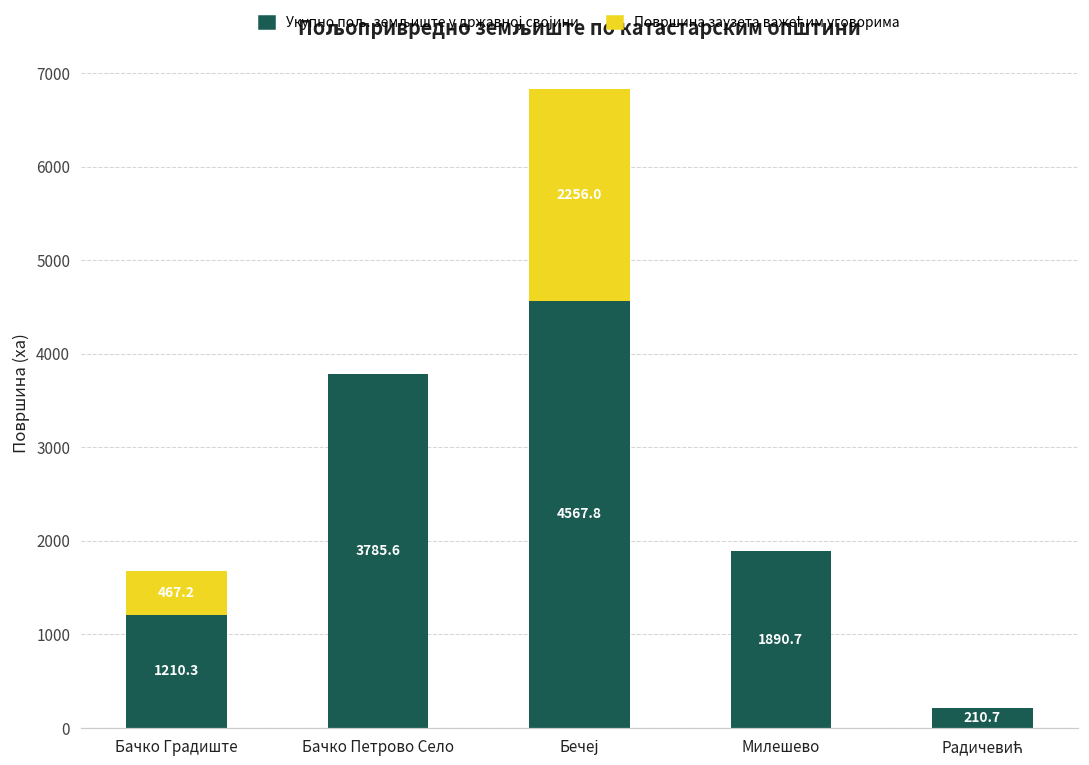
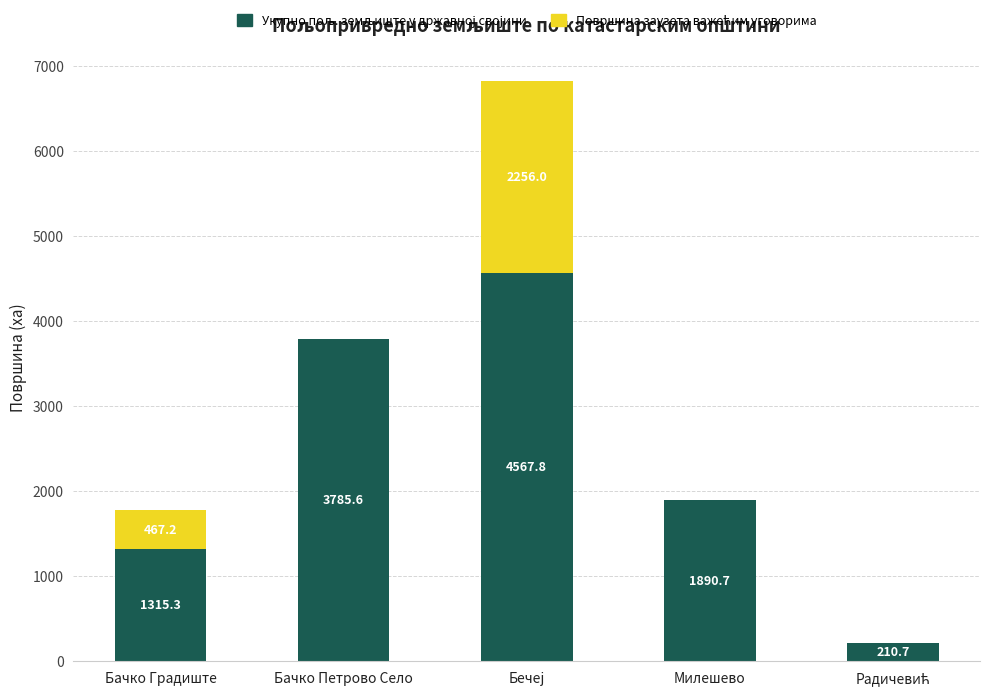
  {
    "Укупно пољ. земљиште у државној својини": {
-     "Бачко Градиште": 1210.3,
+     "Бачко Градиште": 1315.3,
      "Бачко Петрово Село": 3785.6,
      "Бечеј": 4567.8,
      "Милешево": 1890.7,
      "Радичевић": 210.7
    },
    "Површина заузета важећим уговорима": {
      "Бачко Градиште": 467.2,
      "Бечеј": 2256.0
    }
  }
